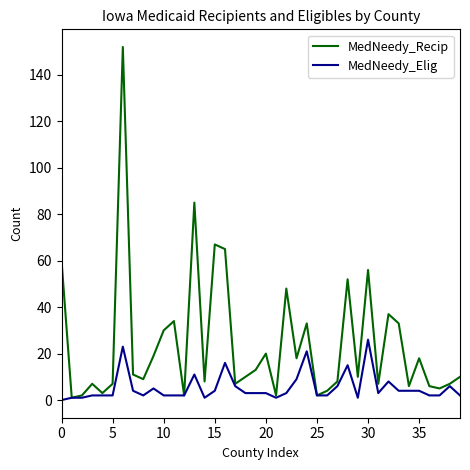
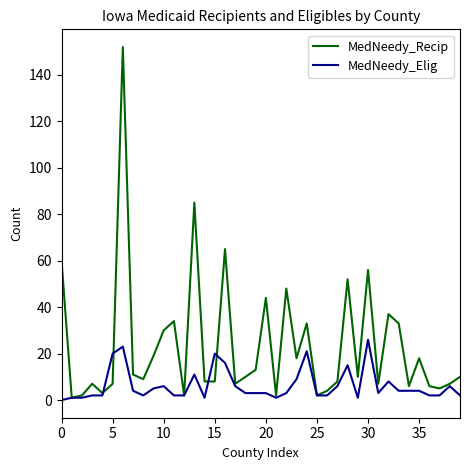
  {
    "MedNeedy_Recip": {
      "0": 60,
      "5": 7,
      "10": 30,
-     "15": 67,
-     "20": 20,
+     "15": 8,
+     "20": 44,
      "30": 56,
      "35": 18
    },
    "MedNeedy_Elig": {
      "0": 0,
-     "5": 2,
-     "10": 2,
-     "15": 4,
+     "5": 20,
+     "10": 6,
+     "15": 20,
      "20": 3,
      "30": 26,
      "35": 4
    }
  }
